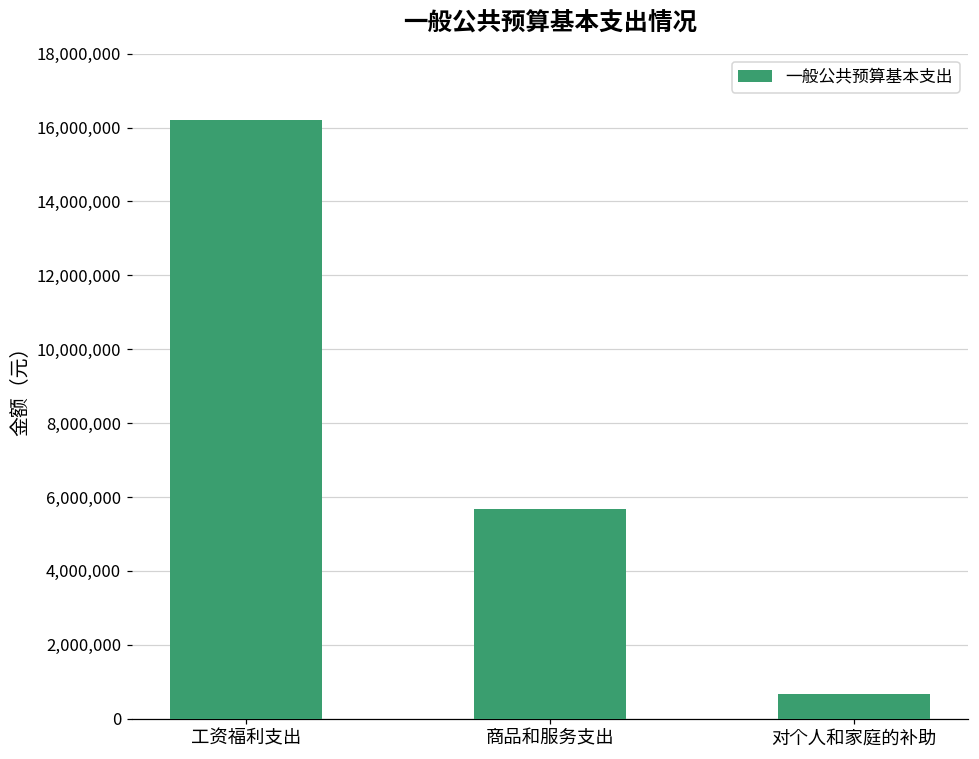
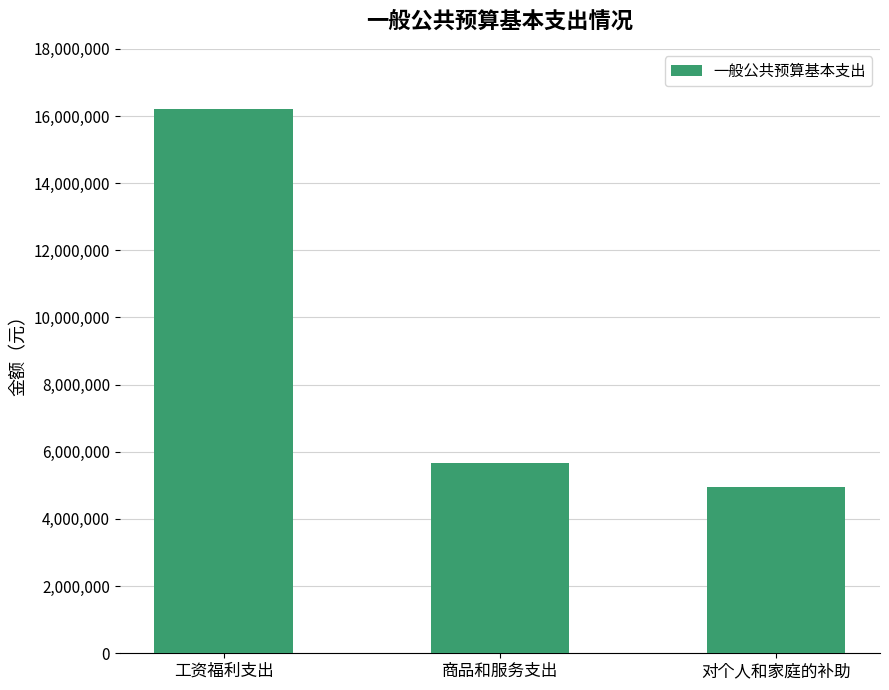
  {
    "工资福利支出": "16,200,000",
    "商品和服务支出": "5,700,000",
-   "对个人和家庭的补助": "700,000"
+   "对个人和家庭的补助": "4,900,000"
  }
